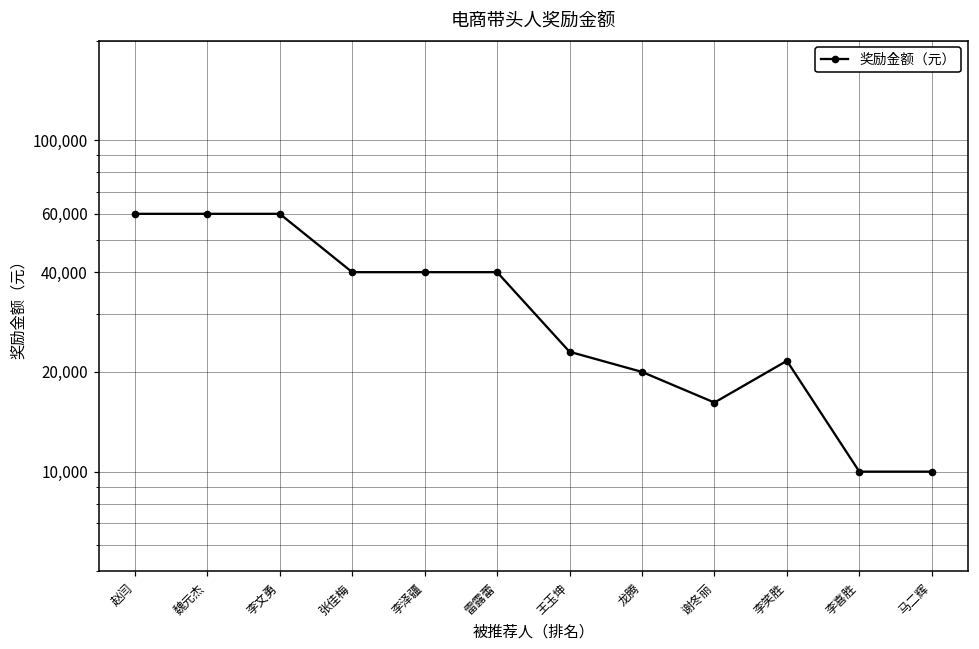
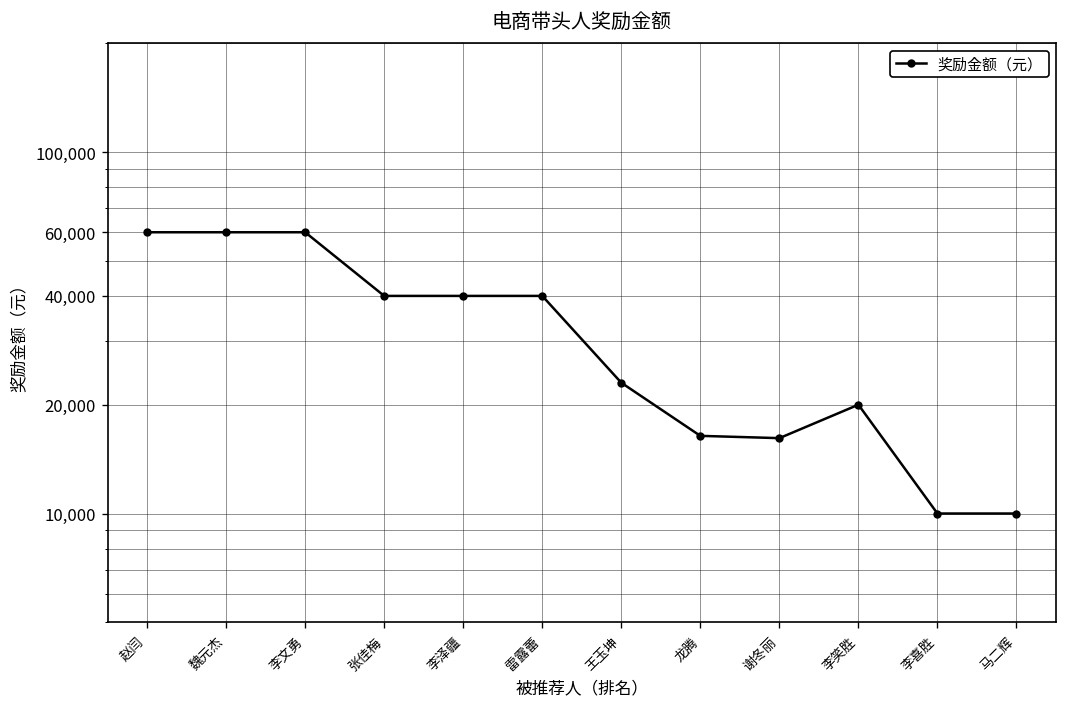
  {
    "赵闫": "60,000",
    "魏元杰": "60,000",
    "李文勇": "60,000",
    "张佳梅": "40,000",
    "李泽疆": "40,000",
    "雷露蕾": "40,000",
    "王玉坤": "23,000",
-   "龙腾": "20,000",
+   "龙腾": "16,000",
    "谢冬丽": "16,000",
-   "李笑胜": "22,000",
+   "李笑胜": "20,000",
    "李喜胜": "10,000",
    "马二辉": "10,000"
  }
